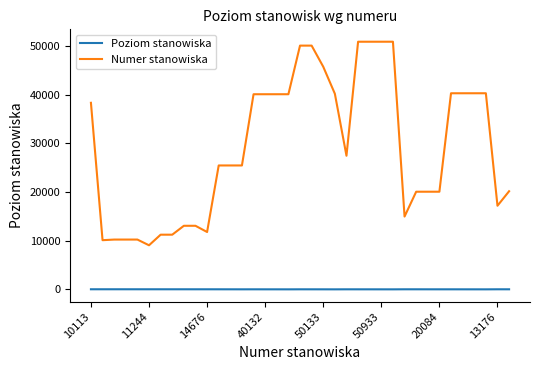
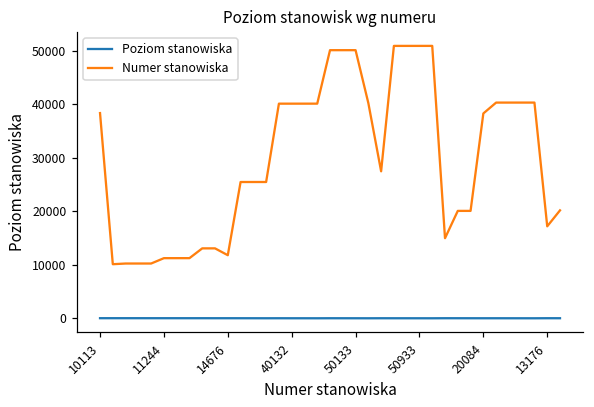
  {
    "Poziom stanowiska": {
      "10113": 0,
      "11244": 0,
      "14676": 0,
      "40132": 0,
      "50133": 0,
      "50933": 0,
      "20084": 0,
      "13176": 0
    },
    "Numer stanowiska": {
      "10113": 38000,
-     "11244": 9000,
+     "11244": 11000,
      "14676": 12000,
      "40132": 40000,
-     "50133": 46000,
+     "50133": 50000,
      "50933": 51000,
-     "20084": 20000,
+     "20084": 38000,
      "13176": 17000
    }
  }
